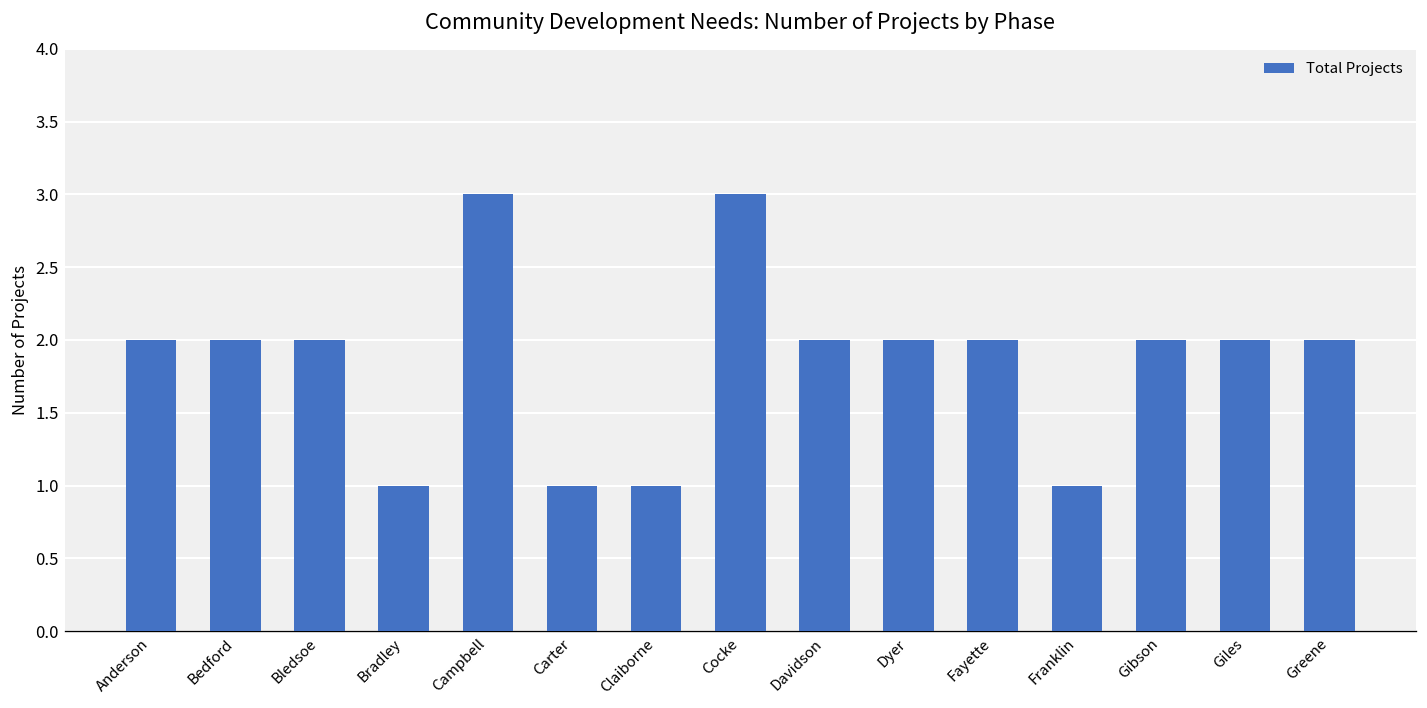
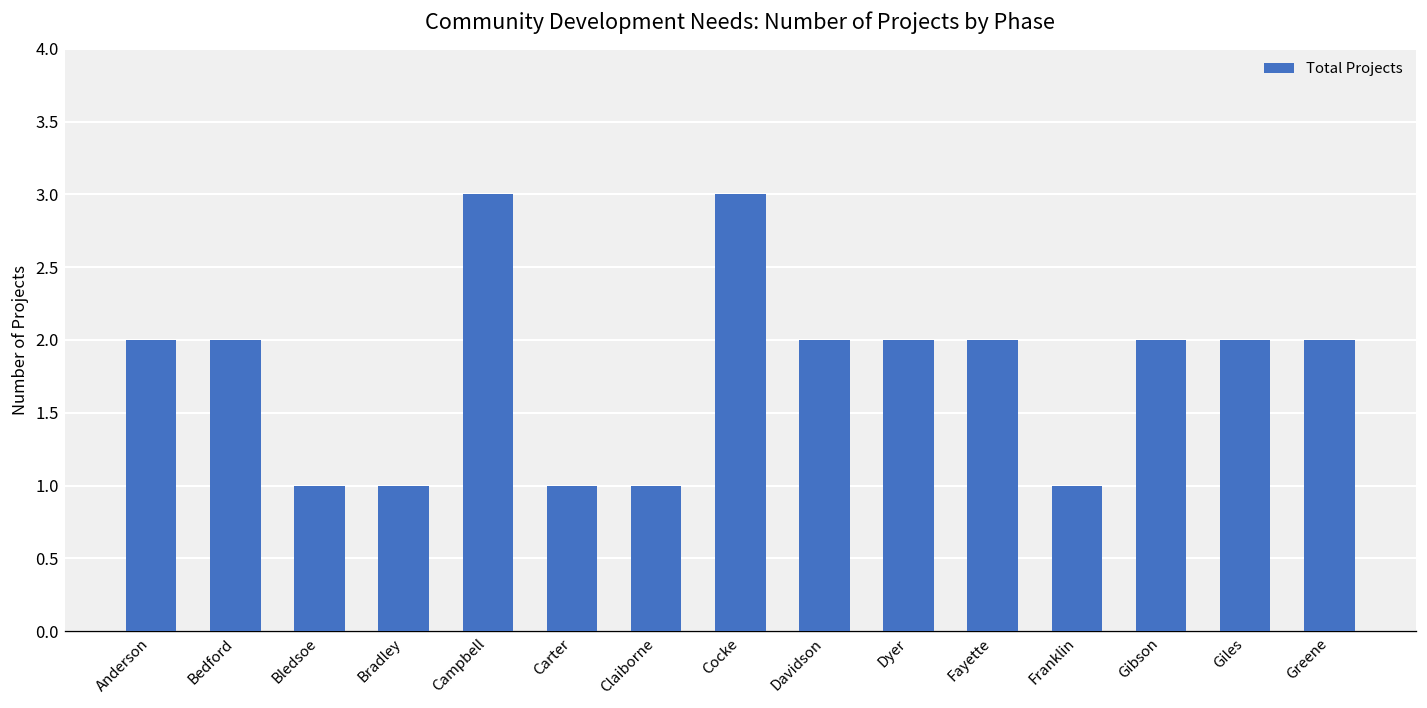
  {
    "Anderson": 2,
    "Bedford": 2,
-   "Bledsoe": 2,
+   "Bledsoe": 1,
    "Bradley": 1,
    "Campbell": 3,
    "Carter": 1,
    "Claiborne": 1,
    "Cocke": 3,
    "Davidson": 2,
    "Dyer": 2,
    "Fayette": 2,
    "Franklin": 1,
    "Gibson": 2,
    "Giles": 2,
    "Greene": 2
  }
